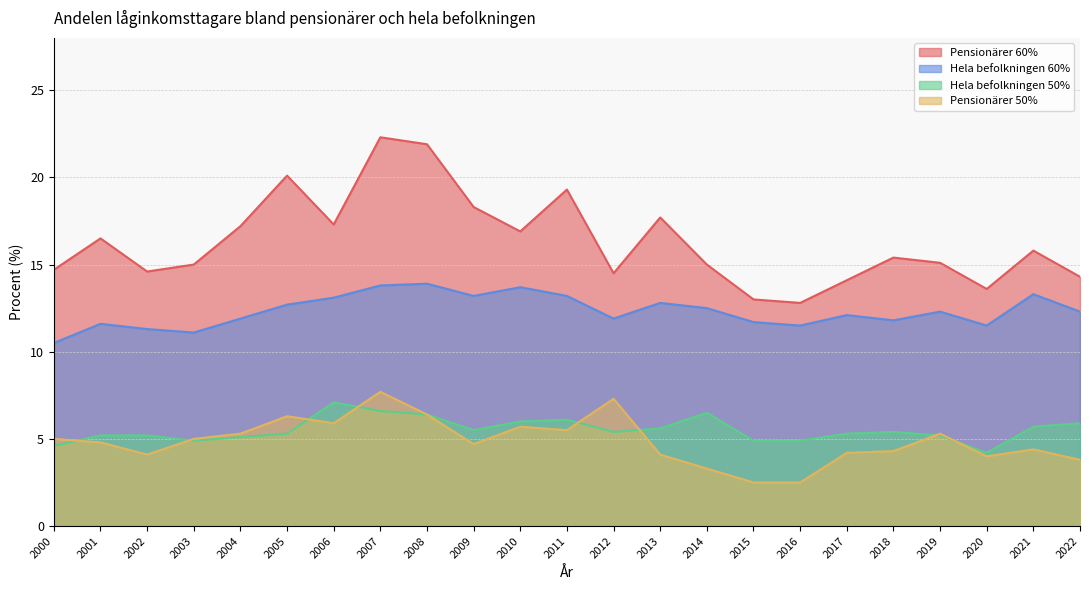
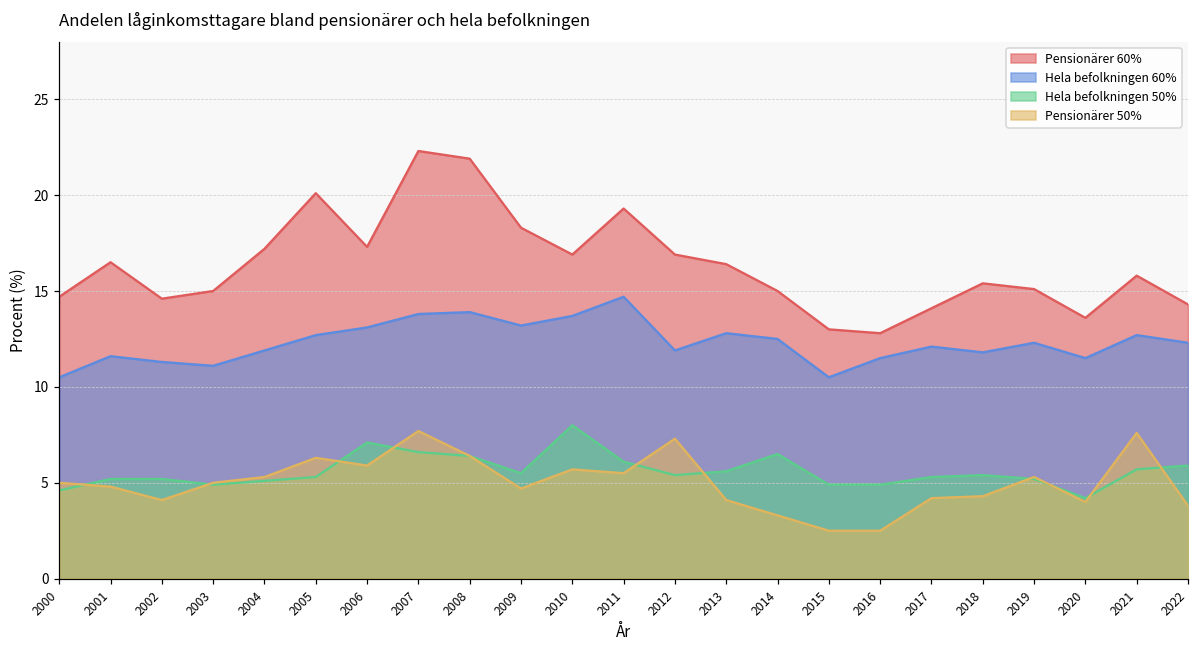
  {
    "Pensionärer 60%": {
      "2000": 14.7,
      "2001": 16.5,
      "2002": 14.6,
      "2003": 15.0,
      "2004": 17.2,
      "2005": 20.1,
      "2006": 17.3,
      "2007": 22.3,
      "2008": 21.9,
      "2009": 18.3,
      "2010": 16.9,
      "2011": 19.3,
-     "2012": 14.5,
-     "2013": 17.7,
+     "2012": 16.9,
+     "2013": 16.4,
      "2014": 15.0,
      "2015": 13.0,
      "2016": 12.8,
      "2017": 14.1,
      "2018": 15.4,
      "2019": 15.1,
      "2020": 13.6,
      "2021": 15.8,
      "2022": 14.3
    },
    "Hela befolkningen 60%": {
      "2000": 10.5,
      "2001": 11.6,
      "2002": 11.3,
      "2003": 11.1,
      "2004": 11.9,
      "2005": 12.7,
      "2006": 13.1,
      "2007": 13.8,
      "2008": 13.9,
      "2009": 13.2,
      "2010": 13.7,
-     "2011": 13.2,
+     "2011": 14.7,
      "2012": 11.9,
      "2013": 12.8,
      "2014": 12.5,
-     "2015": 11.7,
+     "2015": 10.5,
      "2016": 11.5,
      "2017": 12.1,
      "2018": 11.8,
      "2019": 12.3,
      "2020": 11.5,
-     "2021": 13.3,
+     "2021": 12.7,
      "2022": 12.3
    },
    "Hela befolkningen 50%": {
      "2000": 4.6,
      "2001": 5.2,
      "2002": 5.2,
      "2004": 5,
      "2005": 5.3,
      "2006": 7,
      "2007": 6.6,
      "2009": 5.5,
-     "2010": 6,
+     "2010": 8,
      "2011": 6,
      "2012": 5.4,
      "2013": 5.6,
      "2014": 6.5,
      "2015": 5,
      "2016": 5,
      "2017": 5.3,
      "2018": 5.4,
      "2020": 4.2,
      "2021": 5.7,
      "2022": 6
    },
    "Pensionärer 50%": {
      "2000": 5.0,
      "2001": 4.8,
      "2002": 4.1,
      "2004": 5.3,
      "2005": 6.3,
      "2006": 5.9,
      "2007": 7.7,
      "2009": 4.7,
      "2010": 5.7,
      "2011": 5.5,
      "2012": 7.3,
      "2013": 4.1,
      "2014": 3.3,
      "2015": 2.5,
      "2016": 2.5,
      "2017": 4.2,
      "2018": 4.3,
      "2020": 4.0,
-     "2021": 4.4,
+     "2021": 7.6,
      "2022": 3.8
    }
  }
